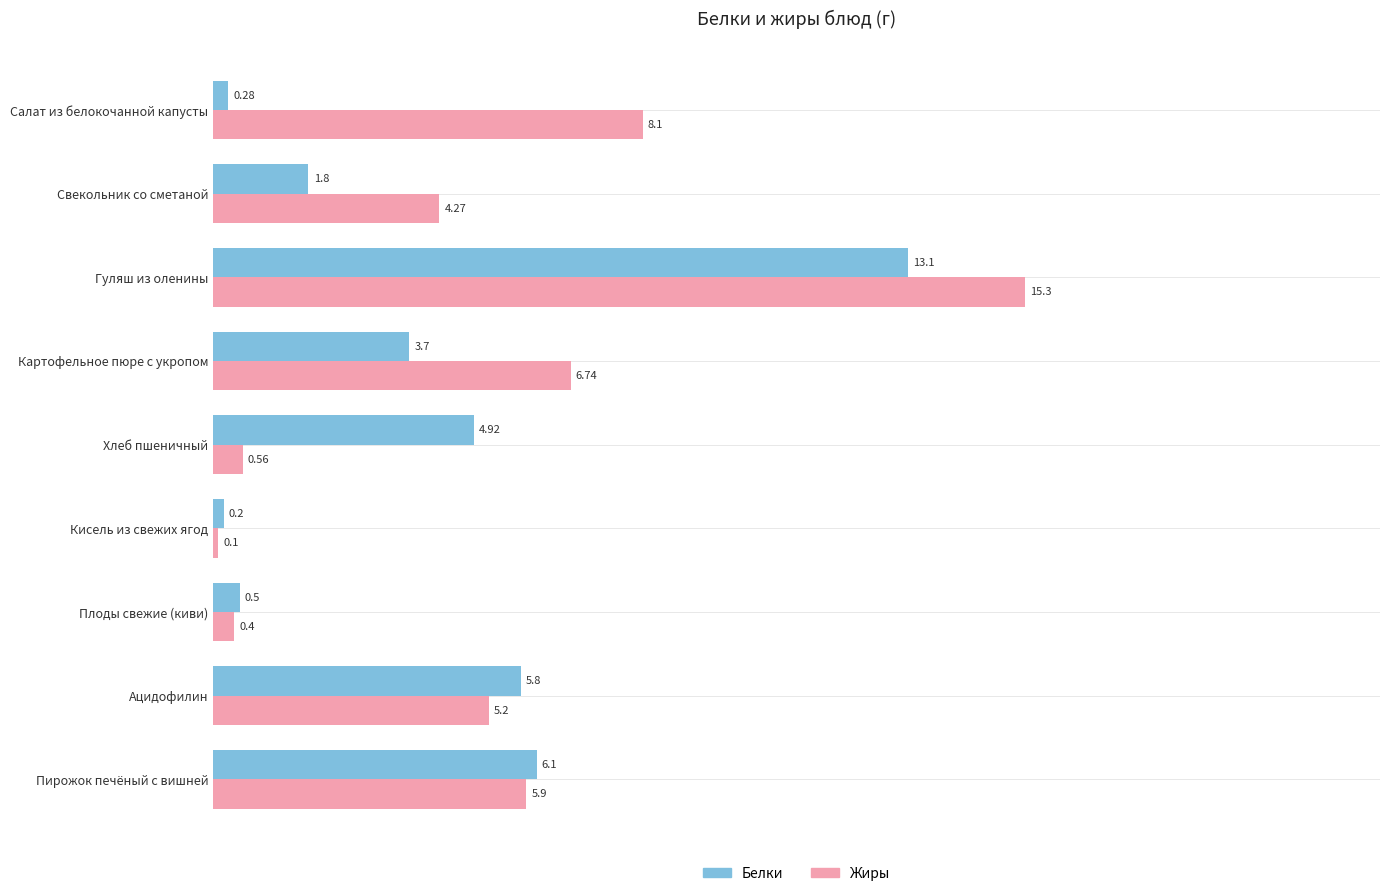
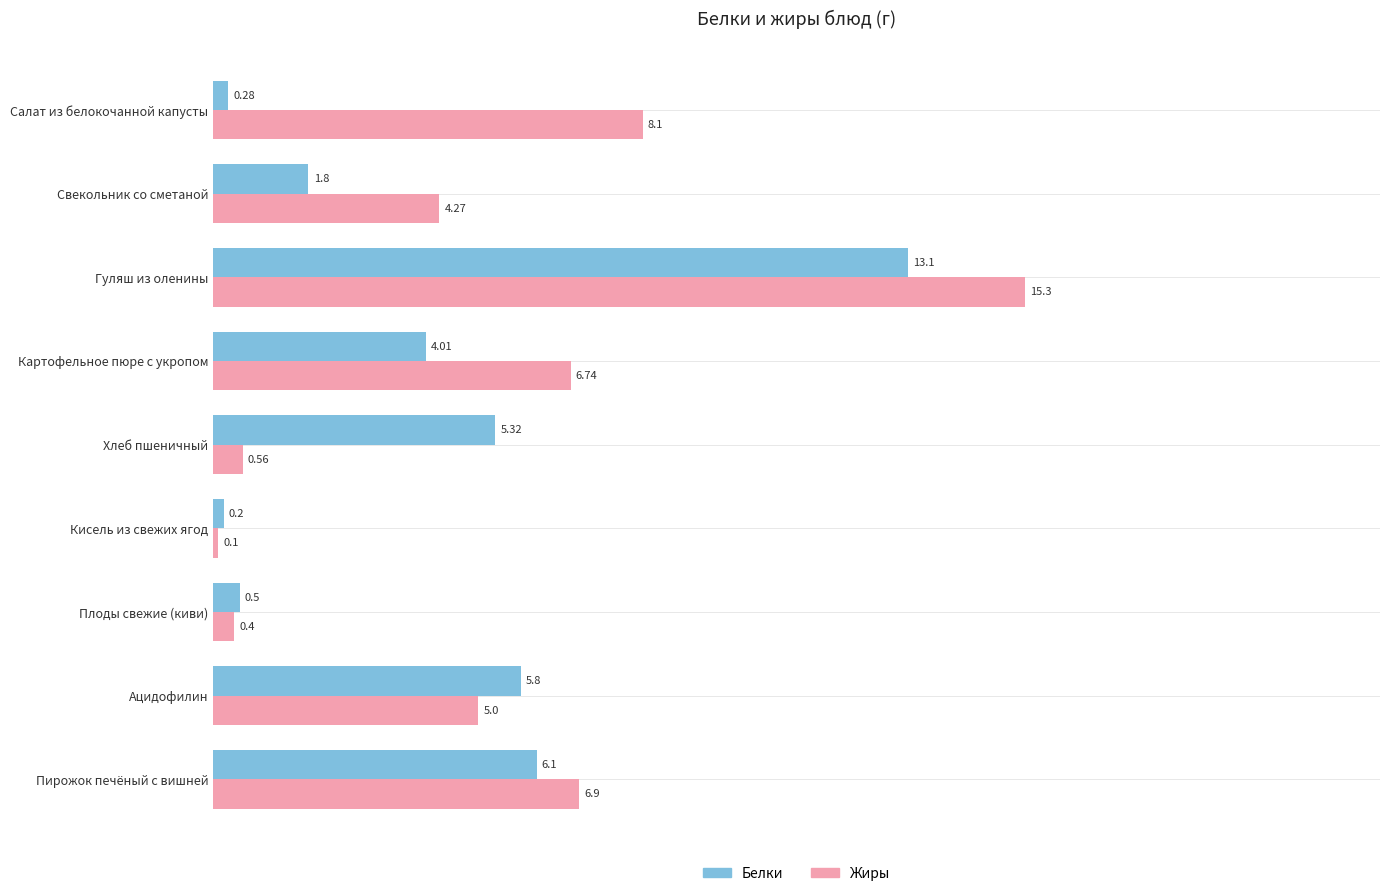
  {
    "Белки": {
      "Салат из белокочанной капусты": 0.28,
      "Свекольник со сметаной": 1.8,
      "Гуляш из оленины": 13.1,
-     "Картофельное пюре с укропом": 3.7,
-     "Хлеб пшеничный": 4.92,
+     "Картофельное пюре с укропом": 4.01,
+     "Хлеб пшеничный": 5.32,
      "Кисель из свежих ягод": 0.2,
      "Плоды свежие (киви)": 0.5,
      "Ацидофилин": 5.8,
      "Пирожок печёный с вишней": 6.1
    },
    "Жиры": {
      "Салат из белокочанной капусты": 8.1,
      "Свекольник со сметаной": 4.27,
      "Гуляш из оленины": 15.3,
      "Картофельное пюре с укропом": 6.74,
      "Хлеб пшеничный": 0.56,
      "Кисель из свежих ягод": 0.1,
      "Плоды свежие (киви)": 0.4,
-     "Ацидофилин": 5.2,
-     "Пирожок печёный с вишней": 5.9
+     "Ацидофилин": 5.0,
+     "Пирожок печёный с вишней": 6.9
    }
  }
